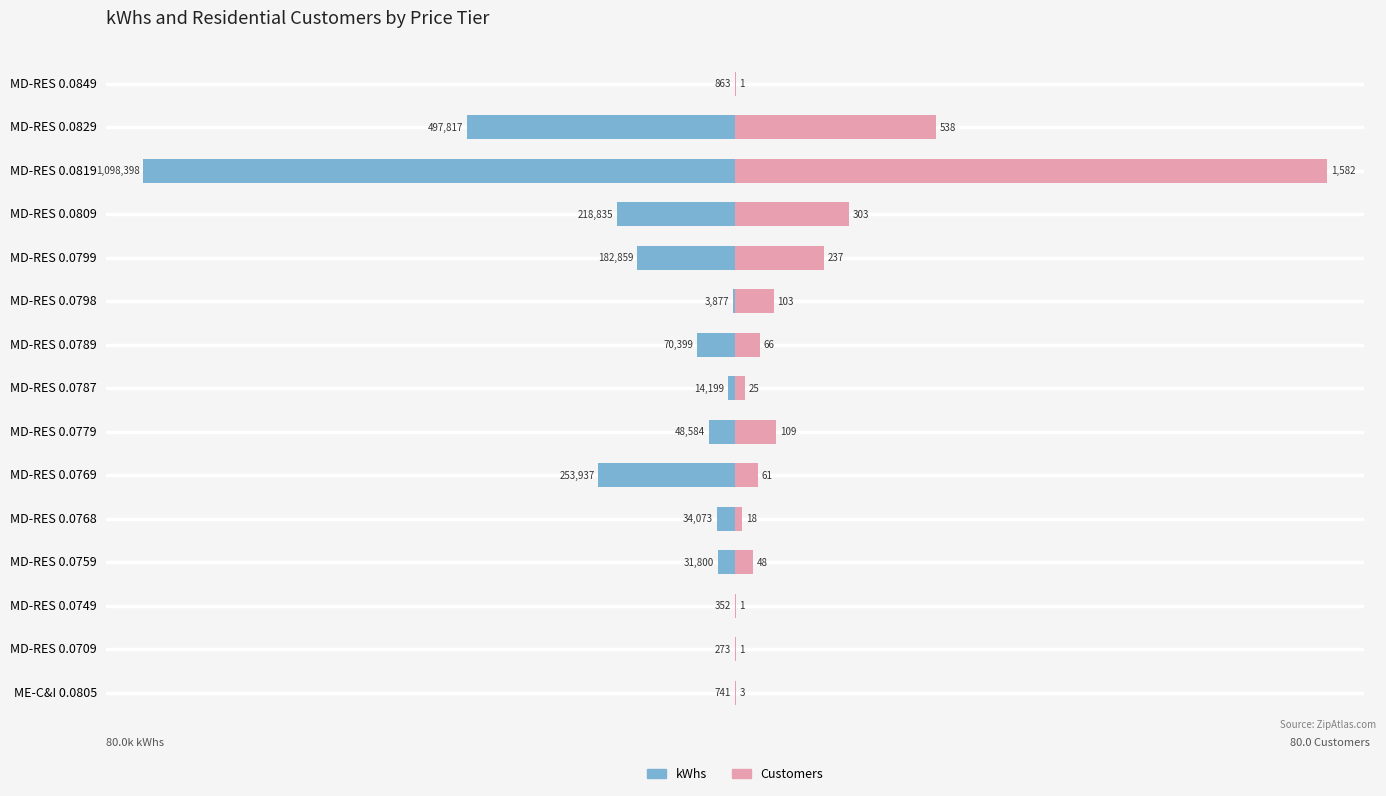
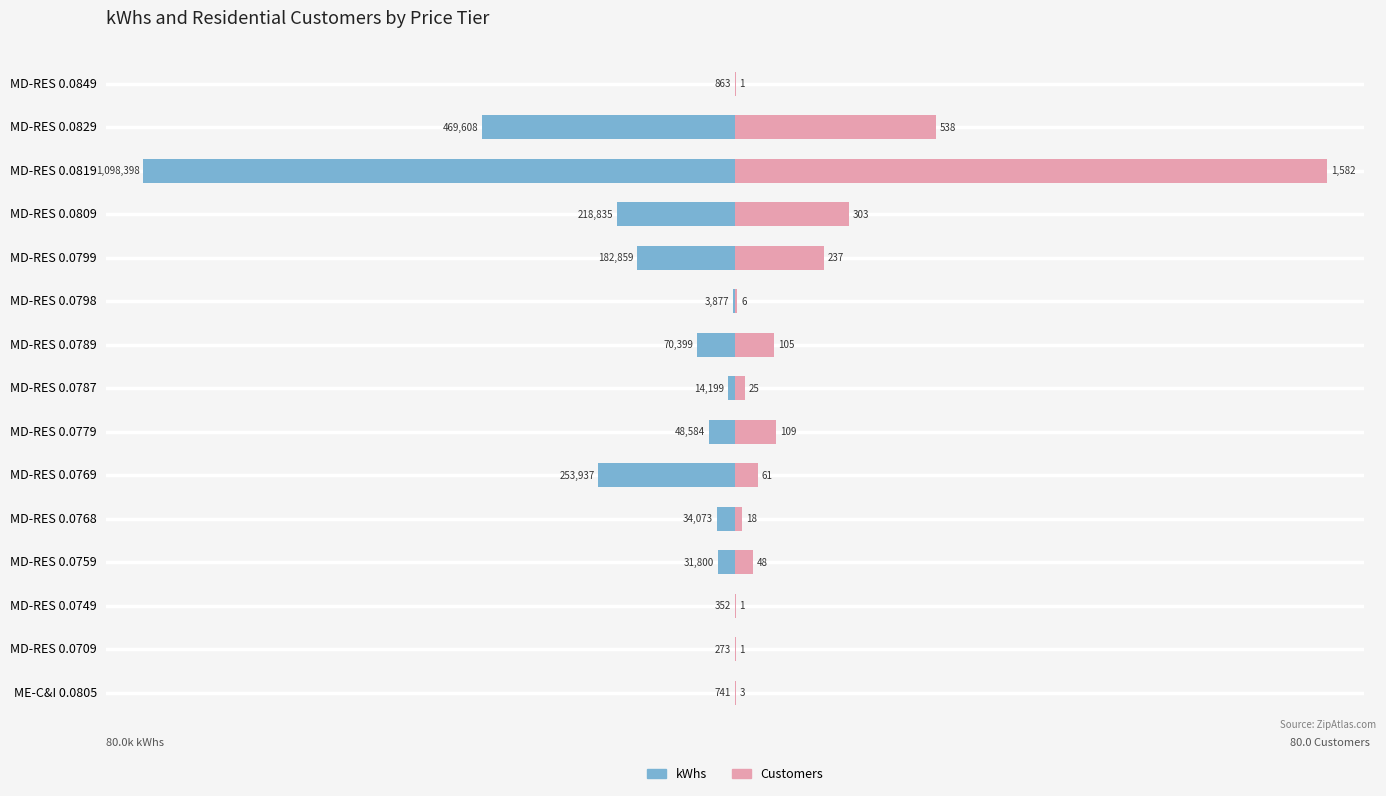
  {
    "kWhs": {
-     "MD-RES 0.0829": "497,817"
+     "MD-RES 0.0829": "469,608"
    },
    "Customers": {
-     "MD-RES 0.0798": "103",
-     "MD-RES 0.0789": "66"
+     "MD-RES 0.0798": "6",
+     "MD-RES 0.0789": "105"
    }
  }
